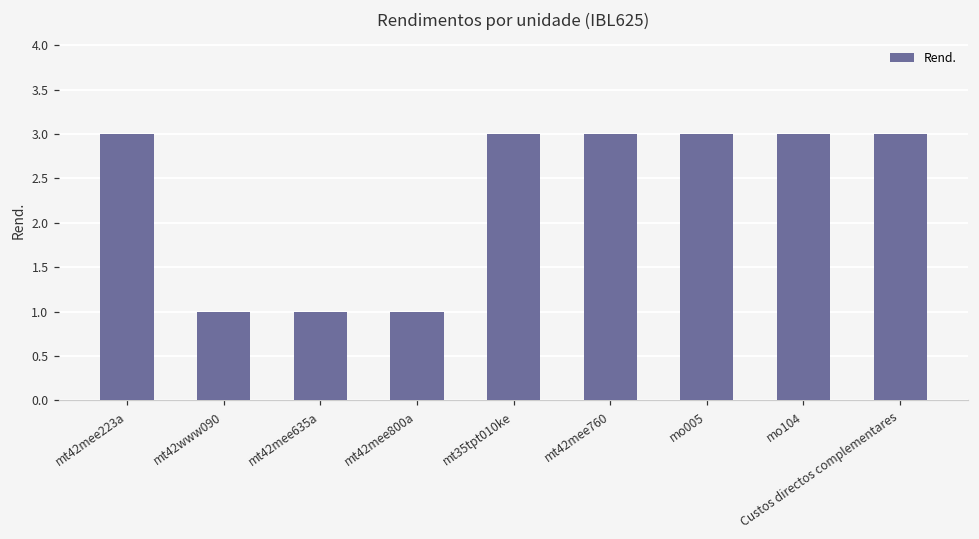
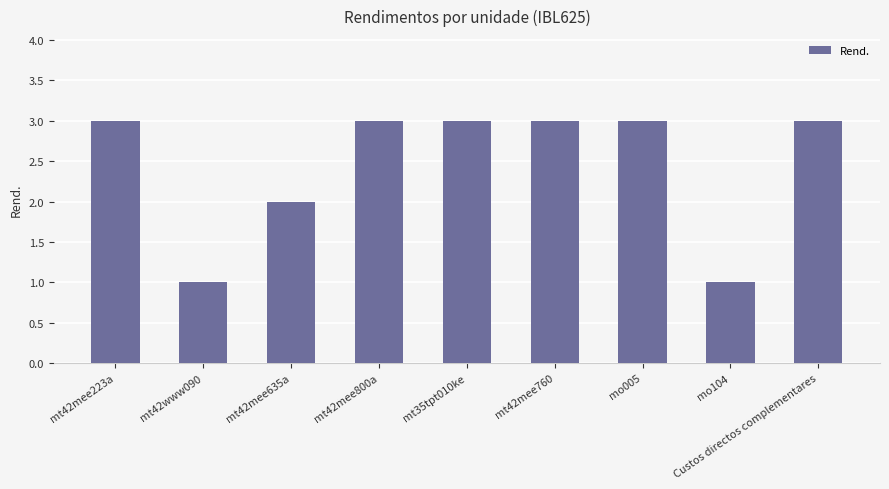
  {
    "mt42mee223a": 3,
    "mt42www090": 1,
-   "mt42mee635a": 1,
-   "mt42mee800a": 1,
+   "mt42mee635a": 2,
+   "mt42mee800a": 3,
    "mt35tpt010ke": 3,
    "mt42mee760": 3,
    "mo005": 3,
-   "mo104": 3,
+   "mo104": 1,
    "Custos directos complementares": 3
  }
